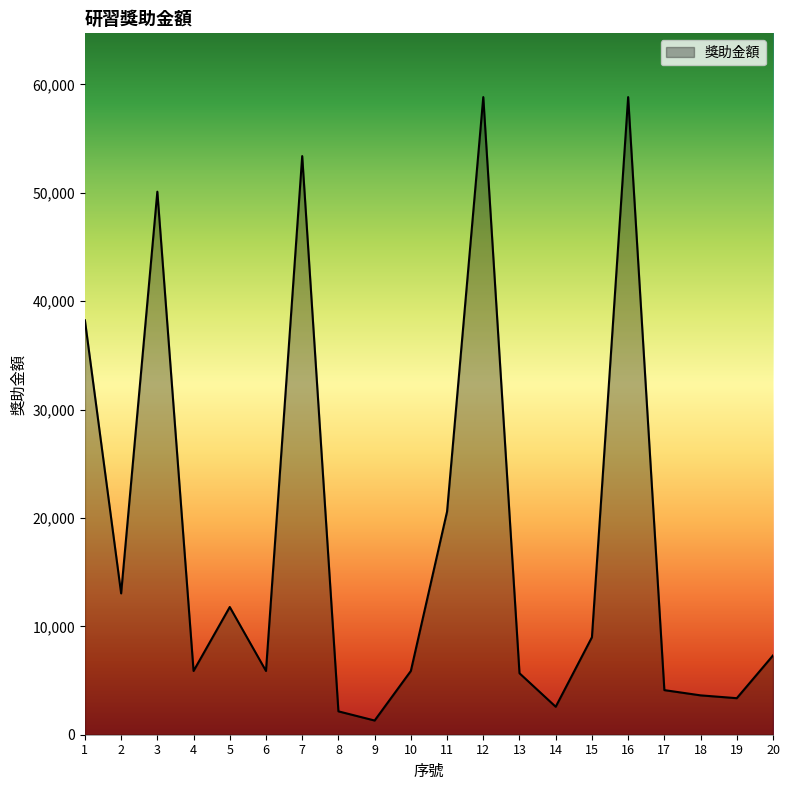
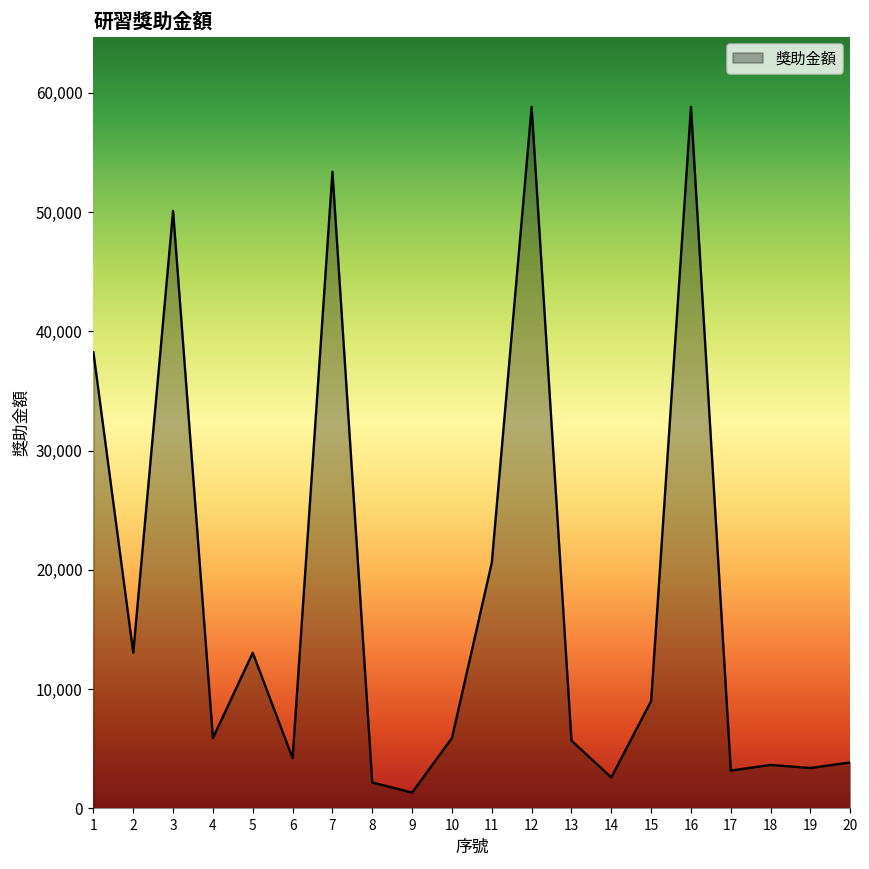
  {
    "1": "38,200",
    "2": "13,000",
    "3": "50,100",
    "4": "5,900",
-   "5": "11,800",
-   "6": "5,900",
+   "5": "13,000",
+   "6": "4,200",
    "7": "53,400",
    "8": "2,200",
    "9": "1,300",
    "10": "5,900",
    "11": "20,600",
    "12": "58,800",
    "13": "5,700",
    "14": "2,600",
    "15": "9,000",
    "16": "58,800",
-   "17": "4,100",
+   "17": "3,200",
    "18": "3,600",
    "19": "3,400",
-   "20": "7,300"
+   "20": "3,800"
  }
